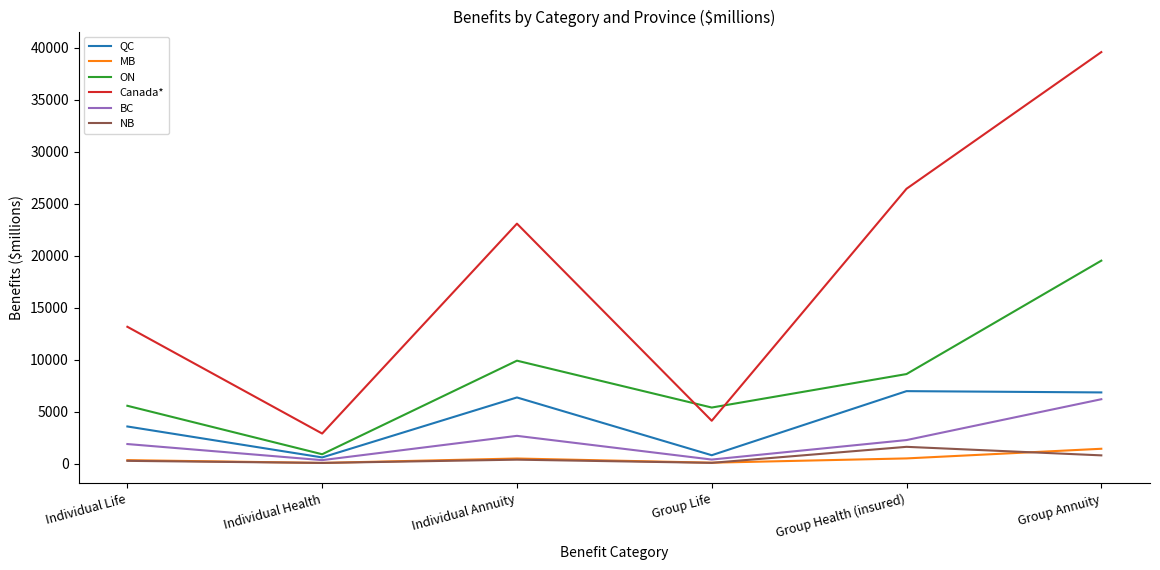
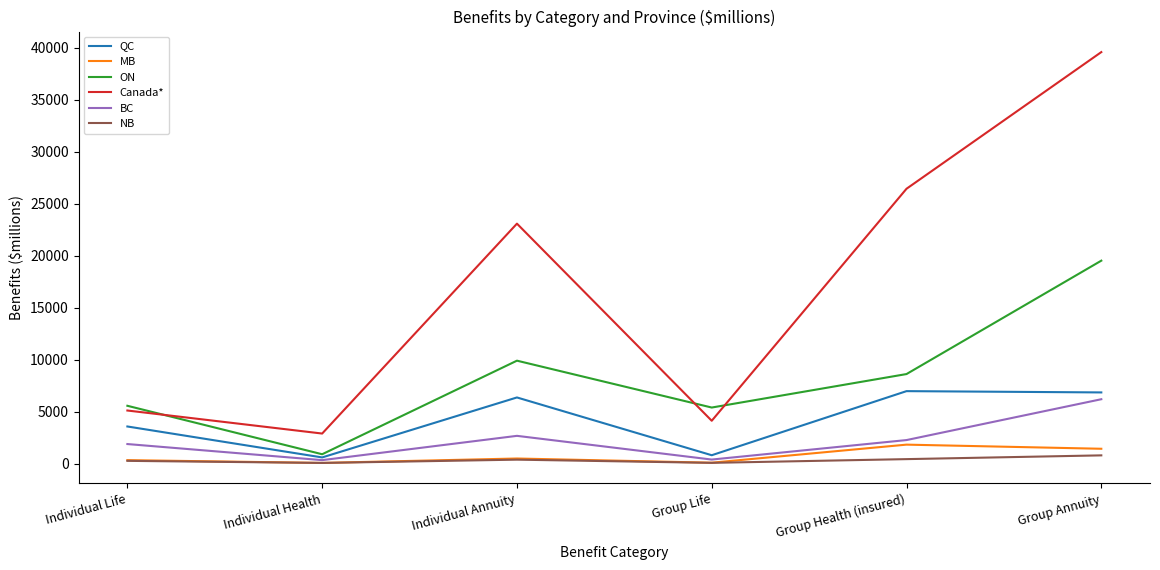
  {
    "QC": {
      "Individual Life": 3600,
      "Individual Health": 600,
      "Individual Annuity": 6400,
      "Group Life": 800,
      "Group Health (insured)": 7000,
      "Group Annuity": 6900
    },
    "MB": {
-     "Group Health (insured)": 500,
+     "Group Health (insured)": 1800,
      "Group Annuity": 1400
    },
    "ON": {
      "Individual Life": 5600,
      "Individual Health": 900,
      "Individual Annuity": 9900,
      "Group Life": 5400,
      "Group Health (insured)": 8600,
      "Group Annuity": 19500
    },
    "Canada*": {
-     "Individual Life": 13200,
+     "Individual Life": 5100,
      "Individual Health": 2900,
      "Individual Annuity": 23100,
      "Group Life": 4100,
      "Group Health (insured)": 26500,
      "Group Annuity": 39600
    },
    "BC": {
      "Individual Life": 1900,
      "Individual Health": 300,
      "Individual Annuity": 2700,
      "Group Life": 400,
      "Group Health (insured)": 2300,
      "Group Annuity": 6200
    },
    "NB": {
-     "Group Health (insured)": 1600,
+     "Group Health (insured)": 400,
      "Group Annuity": 800
    }
  }
